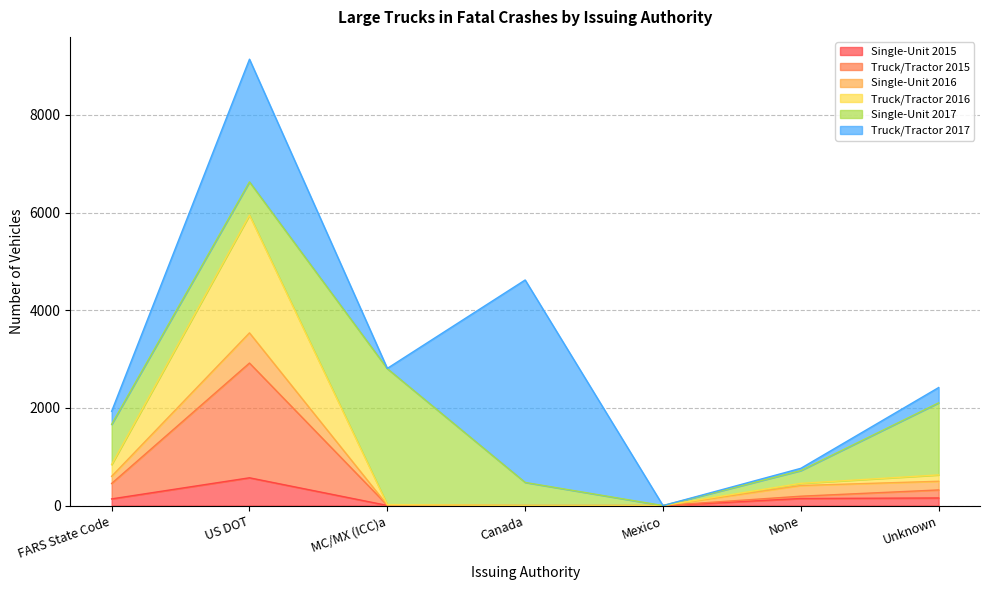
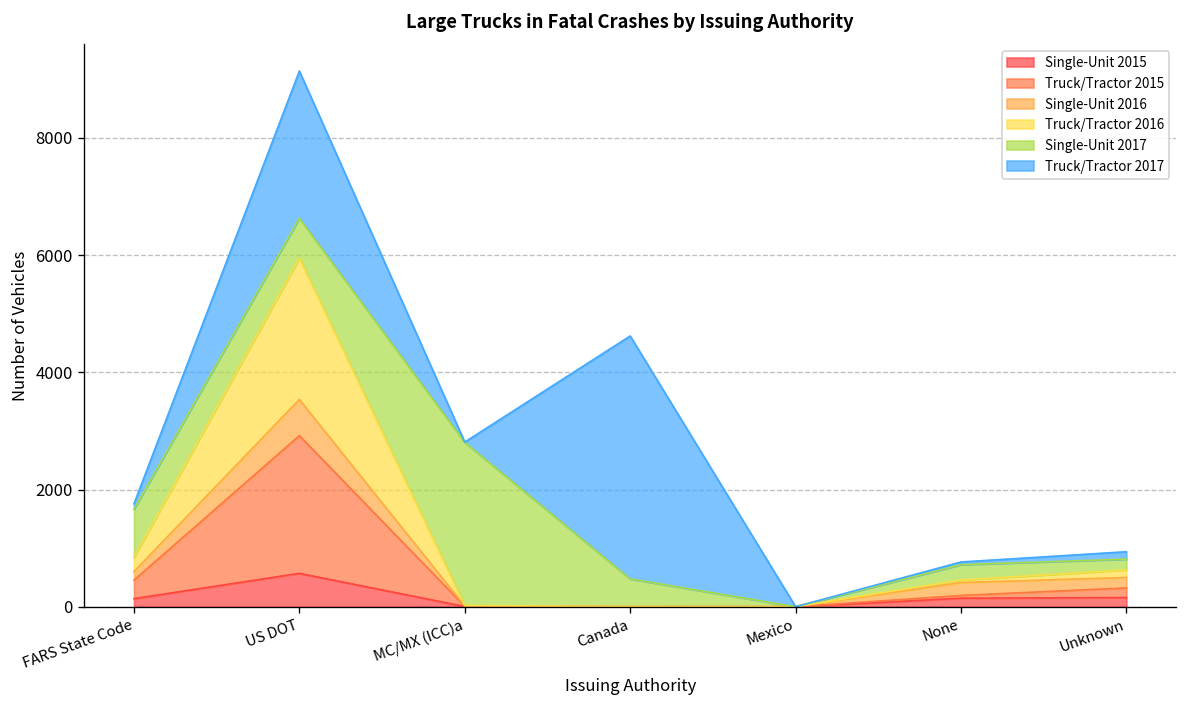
  {
    "Single-Unit 2017": {
      "FARS State Code": 800,
      "US DOT": 700,
      "Canada": 500,
-     "Unknown": 1500
+     "Unknown": 200
    },
    "Truck/Tractor 2017": {
-     "FARS State Code": 300,
+     "FARS State Code": 100,
      "US DOT": 2500,
      "Canada": 4100,
-     "Unknown": 300
+     "Unknown": 100
    }
  }
